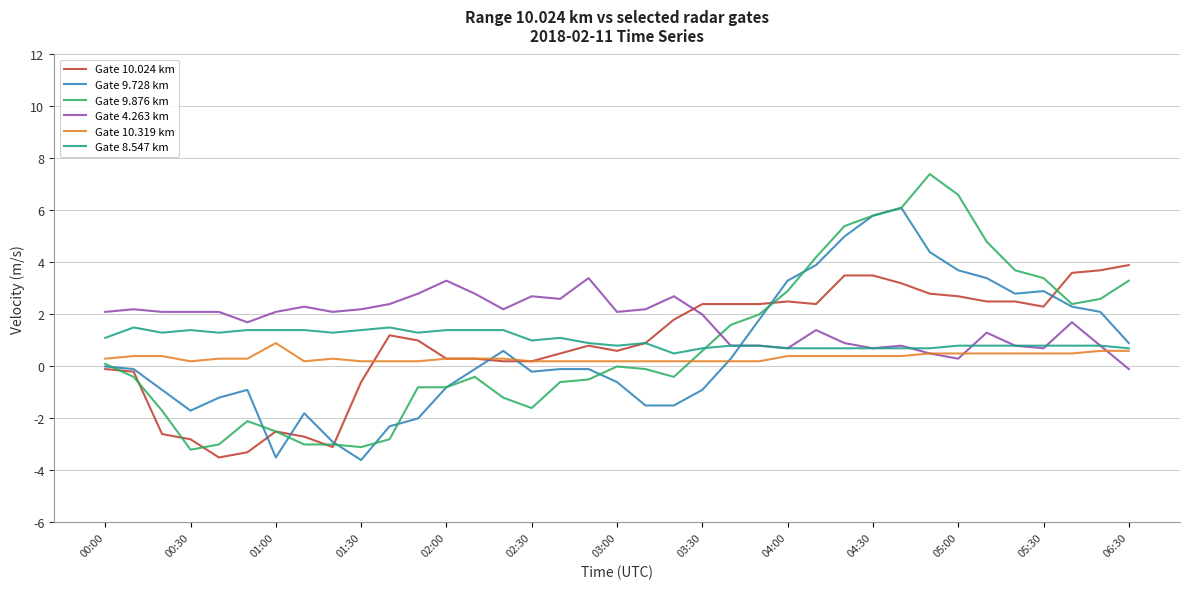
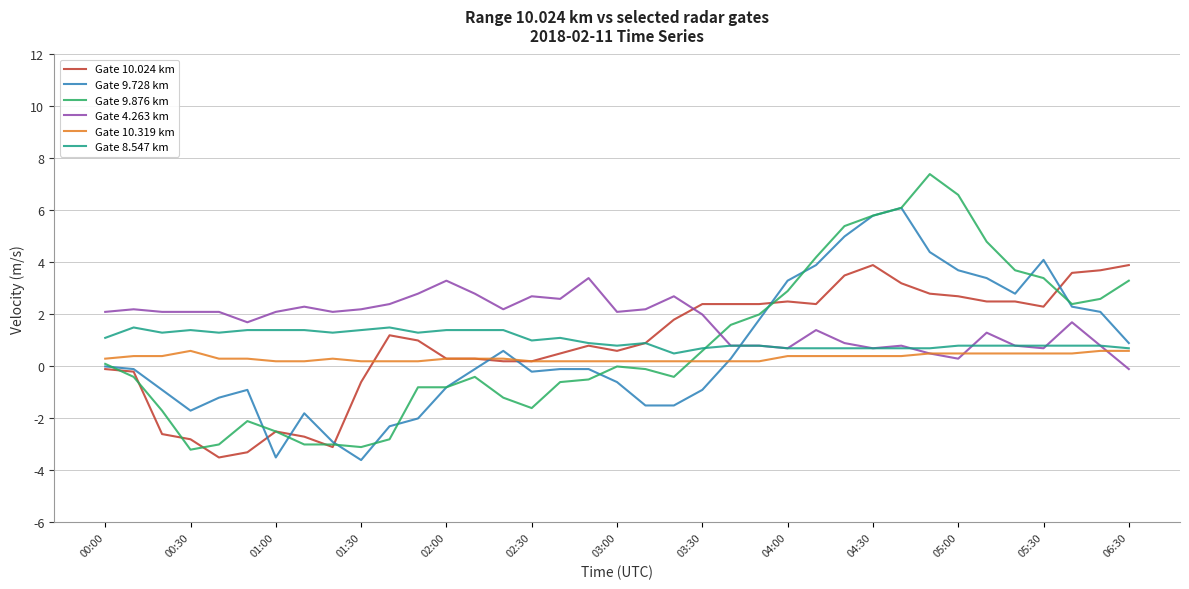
  {
    "Gate 10.024 km": {
      "00:00": -0.1,
      "00:30": -2.8,
      "01:30": -0.6,
      "03:00": 0.6,
      "03:30": 2.4,
      "04:00": 2.5,
-     "04:30": 3.5,
+     "04:30": 3.9,
      "05:00": 2.7,
      "05:30": 2.3,
      "06:30": 3.9
    },
    "Gate 9.728 km": {
      "00:00": 0.0,
      "00:30": -1.7,
      "01:00": -3.5,
      "01:30": -3.6,
      "02:30": -0.2,
      "03:00": -0.6,
      "03:30": -0.9,
      "04:00": 3.3,
      "05:00": 3.7,
-     "05:30": 2.9,
+     "05:30": 4.1,
      "06:30": 0.9
    },
    "Gate 4.263 km": {
      "00:00": 2.1,
      "00:30": 2.1,
      "01:00": 2.1,
      "01:30": 2.2,
      "02:00": 3.3,
      "02:30": 2.7,
      "03:00": 2.1,
      "03:30": 2.0,
      "05:00": 0.3,
      "05:30": 0.7,
      "06:30": -0.1
    },
    "Gate 10.319 km": {
      "00:00": 0.3,
-     "00:30": 0.2,
-     "01:00": 0.9,
+     "00:30": 0.6,
+     "01:00": 0.2,
      "01:30": 0.2,
      "03:00": 0.2,
      "03:30": 0.2,
      "04:00": 0.4,
      "04:30": 0.4,
      "05:00": 0.5,
      "05:30": 0.5,
      "06:30": 0.6
    }
  }
